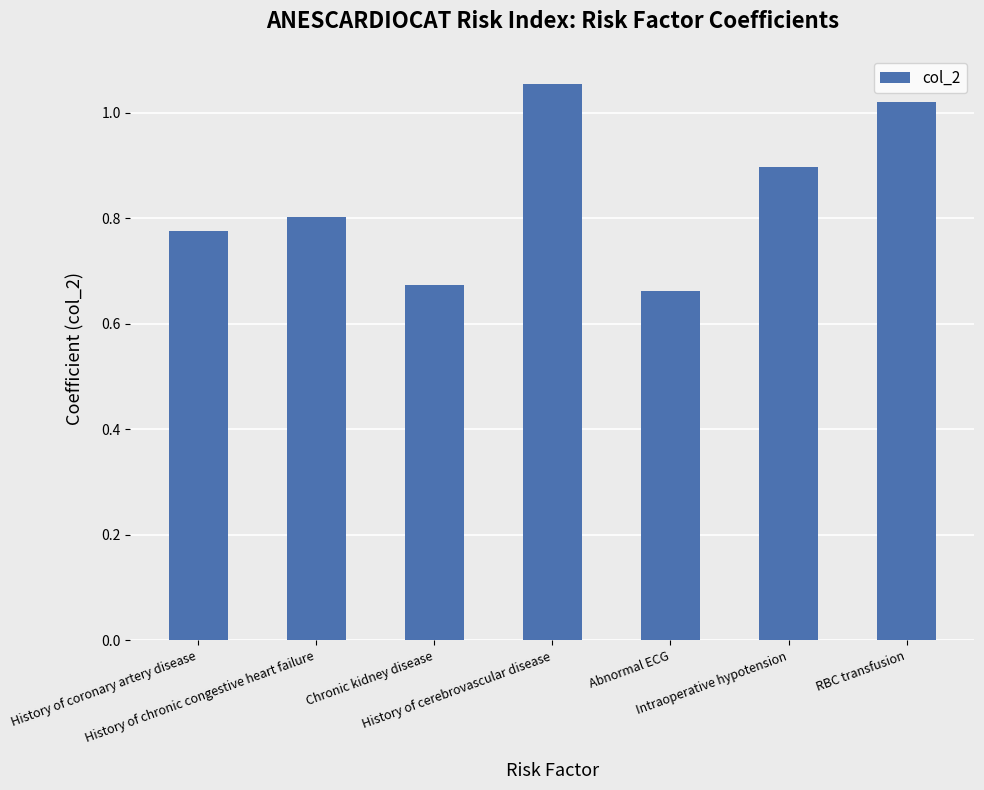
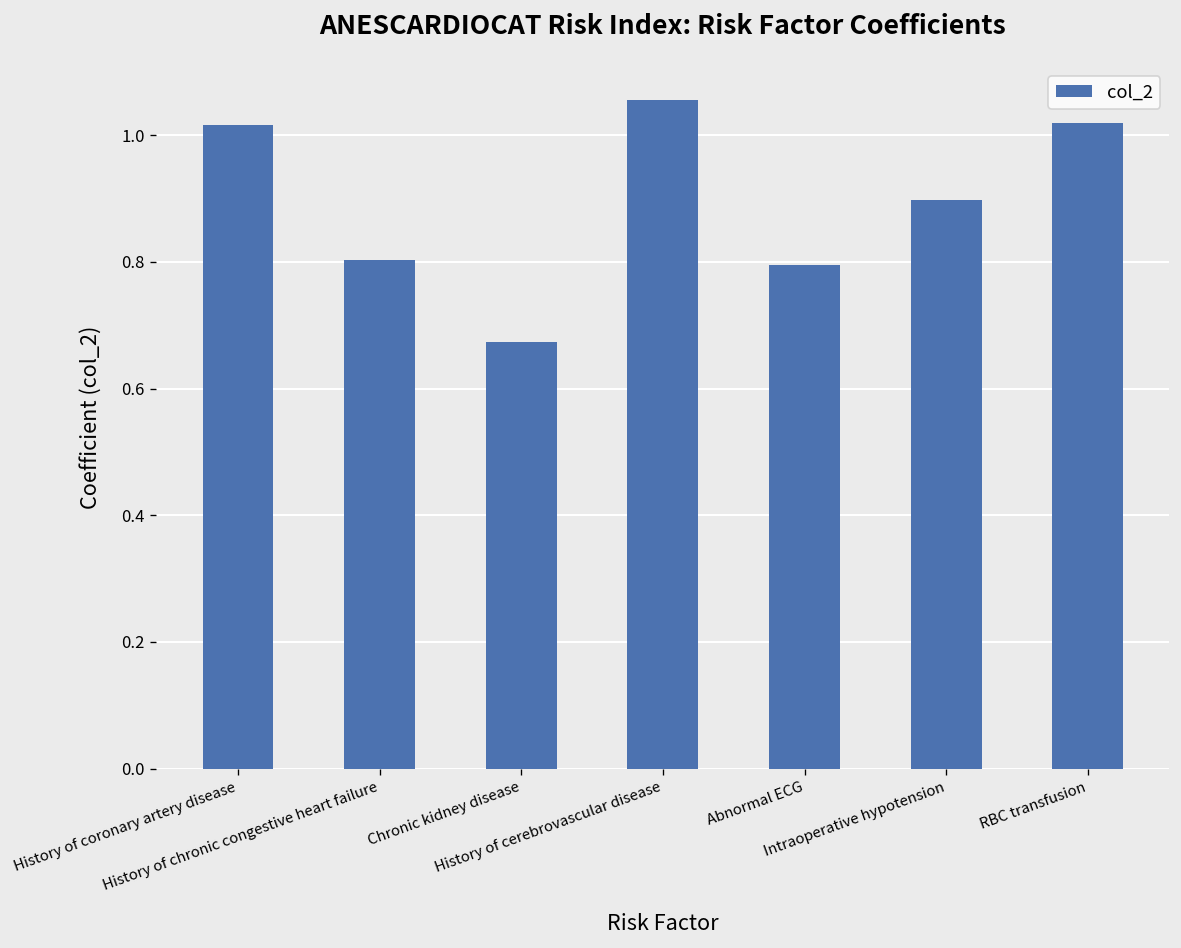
  {
-   "History of coronary artery disease": 0.78,
+   "History of coronary artery disease": 1.02,
    "History of chronic congestive heart failure": 0.80,
    "Chronic kidney disease": 0.67,
    "History of cerebrovascular disease": 1.06,
-   "Abnormal ECG": 0.66,
+   "Abnormal ECG": 0.79,
    "Intraoperative hypotension": 0.90,
    "RBC transfusion": 1.02
  }
